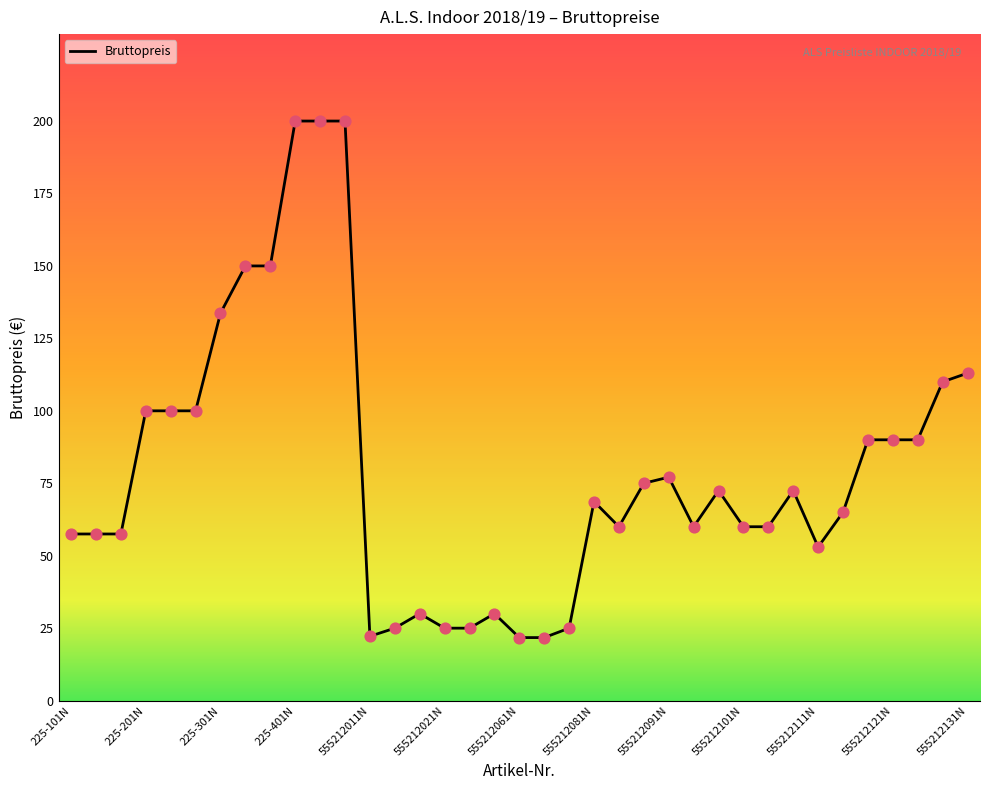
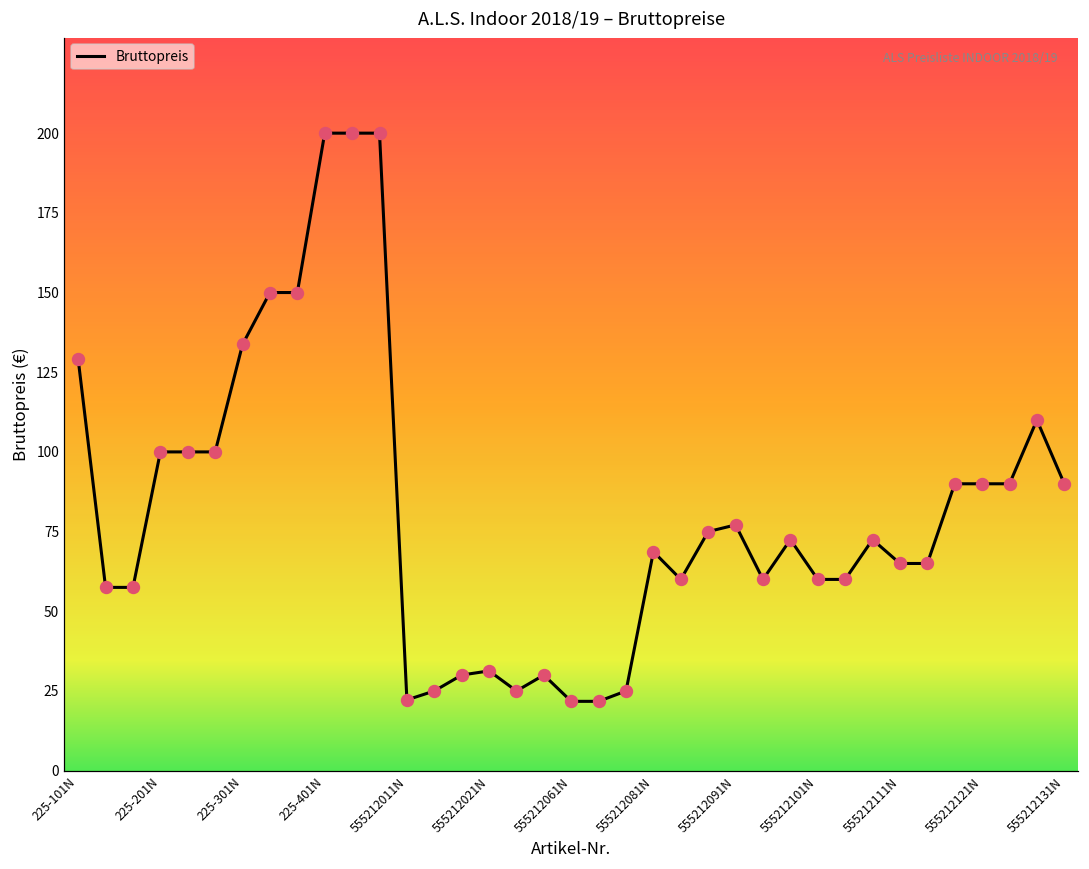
  {
-   "225-101N": 58,
+   "225-101N": 129,
    "225-201N": 100,
    "225-301N": 134,
    "225-401N": 200,
    "555212011N": 22,
-   "555212021N": 25,
+   "555212021N": 31,
    "555212061N": 22,
    "555212081N": 69,
    "555212091N": 77,
    "555212101N": 60,
-   "555212111N": 53,
+   "555212111N": 65,
    "555212121N": 90,
-   "555212131N": 113
+   "555212131N": 90
  }
